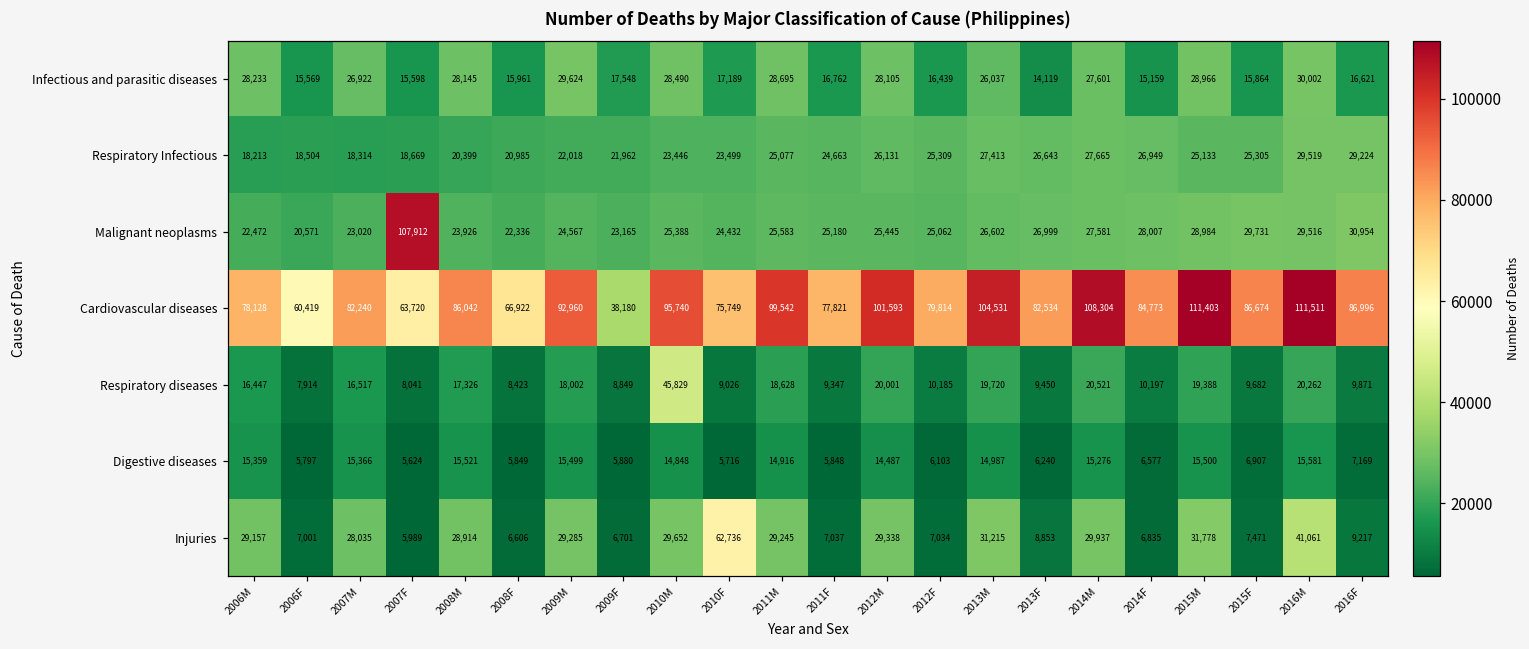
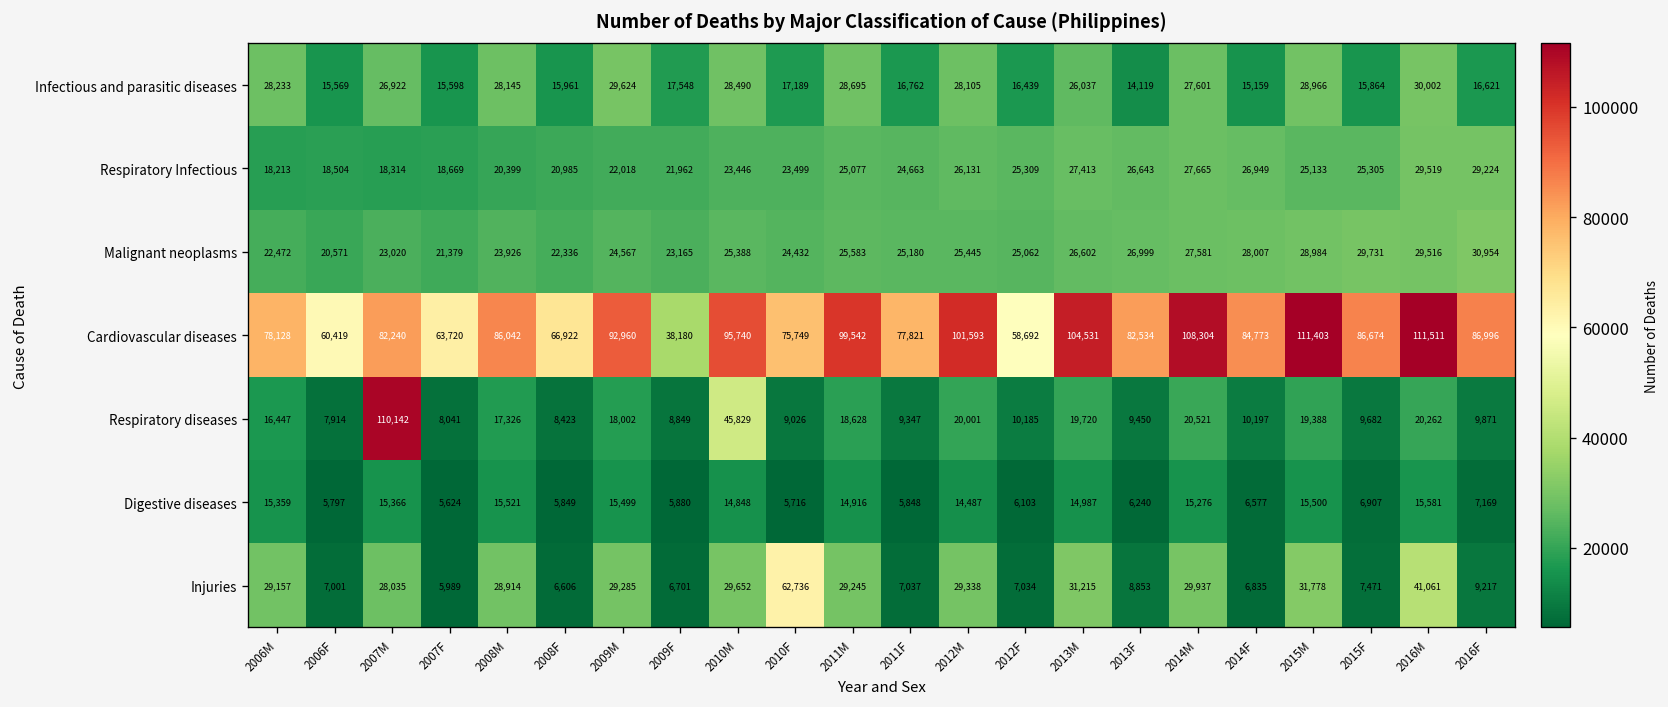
  {
    "Infectious and parasitic diseases": {
      "2006M": "28,233",
      "2006F": "15,569",
      "2007M": "26,922",
      "2007F": "15,598",
      "2008M": "28,145",
      "2008F": "15,961",
      "2009M": "29,624",
      "2009F": "17,548",
      "2010M": "28,490",
      "2010F": "17,189",
      "2011M": "28,695",
      "2011F": "16,762",
      "2012M": "28,105",
      "2012F": "16,439",
      "2013M": "26,037",
      "2013F": "14,119",
      "2014M": "27,601",
      "2014F": "15,159",
      "2015M": "28,966",
      "2015F": "15,864",
      "2016M": "30,002",
      "2016F": "16,621"
    },
    "Respiratory Infectious": {
      "2006M": "18,213",
      "2006F": "18,504",
      "2007M": "18,314",
      "2007F": "18,669",
      "2008M": "20,399",
      "2008F": "20,985",
      "2009M": "22,018",
      "2009F": "21,962",
      "2010M": "23,446",
      "2010F": "23,499",
      "2011M": "25,077",
      "2011F": "24,663",
      "2012M": "26,131",
      "2012F": "25,309",
      "2013M": "27,413",
      "2013F": "26,643",
      "2014M": "27,665",
      "2014F": "26,949",
      "2015M": "25,133",
      "2015F": "25,305",
      "2016M": "29,519",
      "2016F": "29,224"
    },
    "Malignant neoplasms": {
      "2006M": "22,472",
      "2006F": "20,571",
      "2007M": "23,020",
-     "2007F": "107,912",
+     "2007F": "21,379",
      "2008M": "23,926",
      "2008F": "22,336",
      "2009M": "24,567",
      "2009F": "23,165",
      "2010M": "25,388",
      "2010F": "24,432",
      "2011M": "25,583",
      "2011F": "25,180",
      "2012M": "25,445",
      "2012F": "25,062",
      "2013M": "26,602",
      "2013F": "26,999",
      "2014M": "27,581",
      "2014F": "28,007",
      "2015M": "28,984",
      "2015F": "29,731",
      "2016M": "29,516",
      "2016F": "30,954"
    },
    "Cardiovascular diseases": {
      "2006M": "78,128",
      "2006F": "60,419",
      "2007M": "82,240",
      "2007F": "63,720",
      "2008M": "86,042",
      "2008F": "66,922",
      "2009M": "92,960",
      "2009F": "38,180",
      "2010M": "95,740",
      "2010F": "75,749",
      "2011M": "99,542",
      "2011F": "77,821",
      "2012M": "101,593",
-     "2012F": "79,814",
+     "2012F": "58,692",
      "2013M": "104,531",
      "2013F": "82,534",
      "2014M": "108,304",
      "2014F": "84,773",
      "2015M": "111,403",
      "2015F": "86,674",
      "2016M": "111,511",
      "2016F": "86,996"
    },
    "Respiratory diseases": {
      "2006M": "16,447",
      "2006F": "7,914",
-     "2007M": "16,517",
+     "2007M": "110,142",
      "2007F": "8,041",
      "2008M": "17,326",
      "2008F": "8,423",
      "2009M": "18,002",
      "2009F": "8,849",
      "2010M": "45,829",
      "2010F": "9,026",
      "2011M": "18,628",
      "2011F": "9,347",
      "2012M": "20,001",
      "2012F": "10,185",
      "2013M": "19,720",
      "2013F": "9,450",
      "2014M": "20,521",
      "2014F": "10,197",
      "2015M": "19,388",
      "2015F": "9,682",
      "2016M": "20,262",
      "2016F": "9,871"
    },
    "Digestive diseases": {
      "2006M": "15,359",
      "2006F": "5,797",
      "2007M": "15,366",
      "2007F": "5,624",
      "2008M": "15,521",
      "2008F": "5,849",
      "2009M": "15,499",
      "2009F": "5,880",
      "2010M": "14,848",
      "2010F": "5,716",
      "2011M": "14,916",
      "2011F": "5,848",
      "2012M": "14,487",
      "2012F": "6,103",
      "2013M": "14,987",
      "2013F": "6,240",
      "2014M": "15,276",
      "2014F": "6,577",
      "2015M": "15,500",
      "2015F": "6,907",
      "2016M": "15,581",
      "2016F": "7,169"
    },
    "Injuries": {
      "2006M": "29,157",
      "2006F": "7,001",
      "2007M": "28,035",
      "2007F": "5,989",
      "2008M": "28,914",
      "2008F": "6,606",
      "2009M": "29,285",
      "2009F": "6,701",
      "2010M": "29,652",
      "2010F": "62,736",
      "2011M": "29,245",
      "2011F": "7,037",
      "2012M": "29,338",
      "2012F": "7,034",
      "2013M": "31,215",
      "2013F": "8,853",
      "2014M": "29,937",
      "2014F": "6,835",
      "2015M": "31,778",
      "2015F": "7,471",
      "2016M": "41,061",
      "2016F": "9,217"
    }
  }
